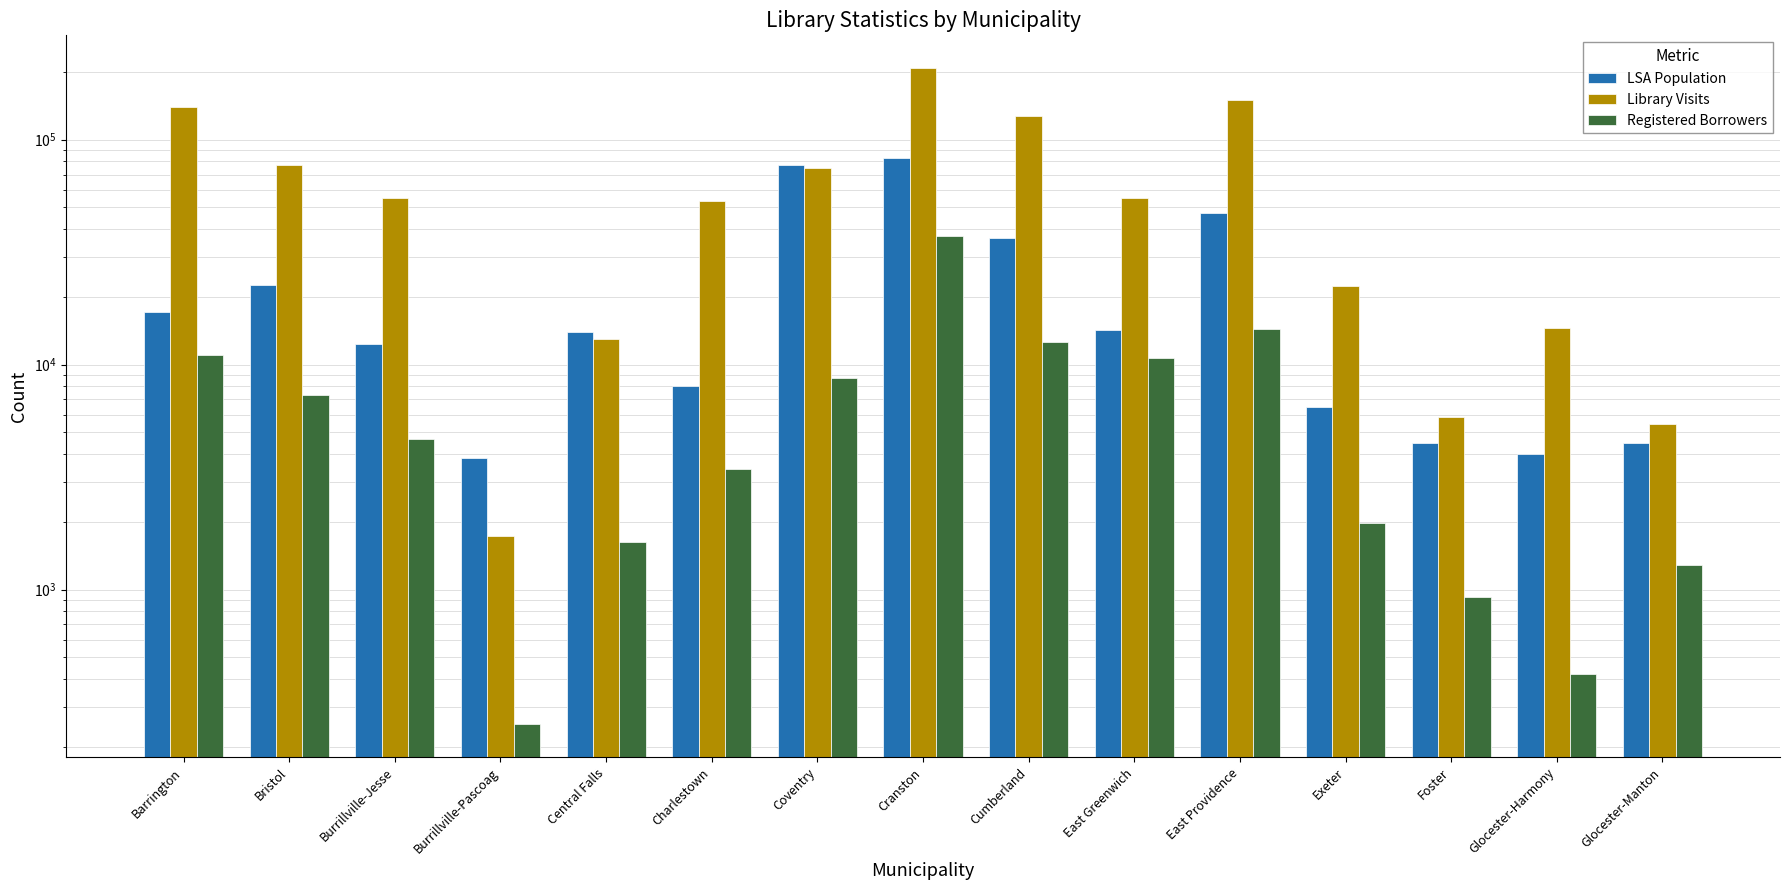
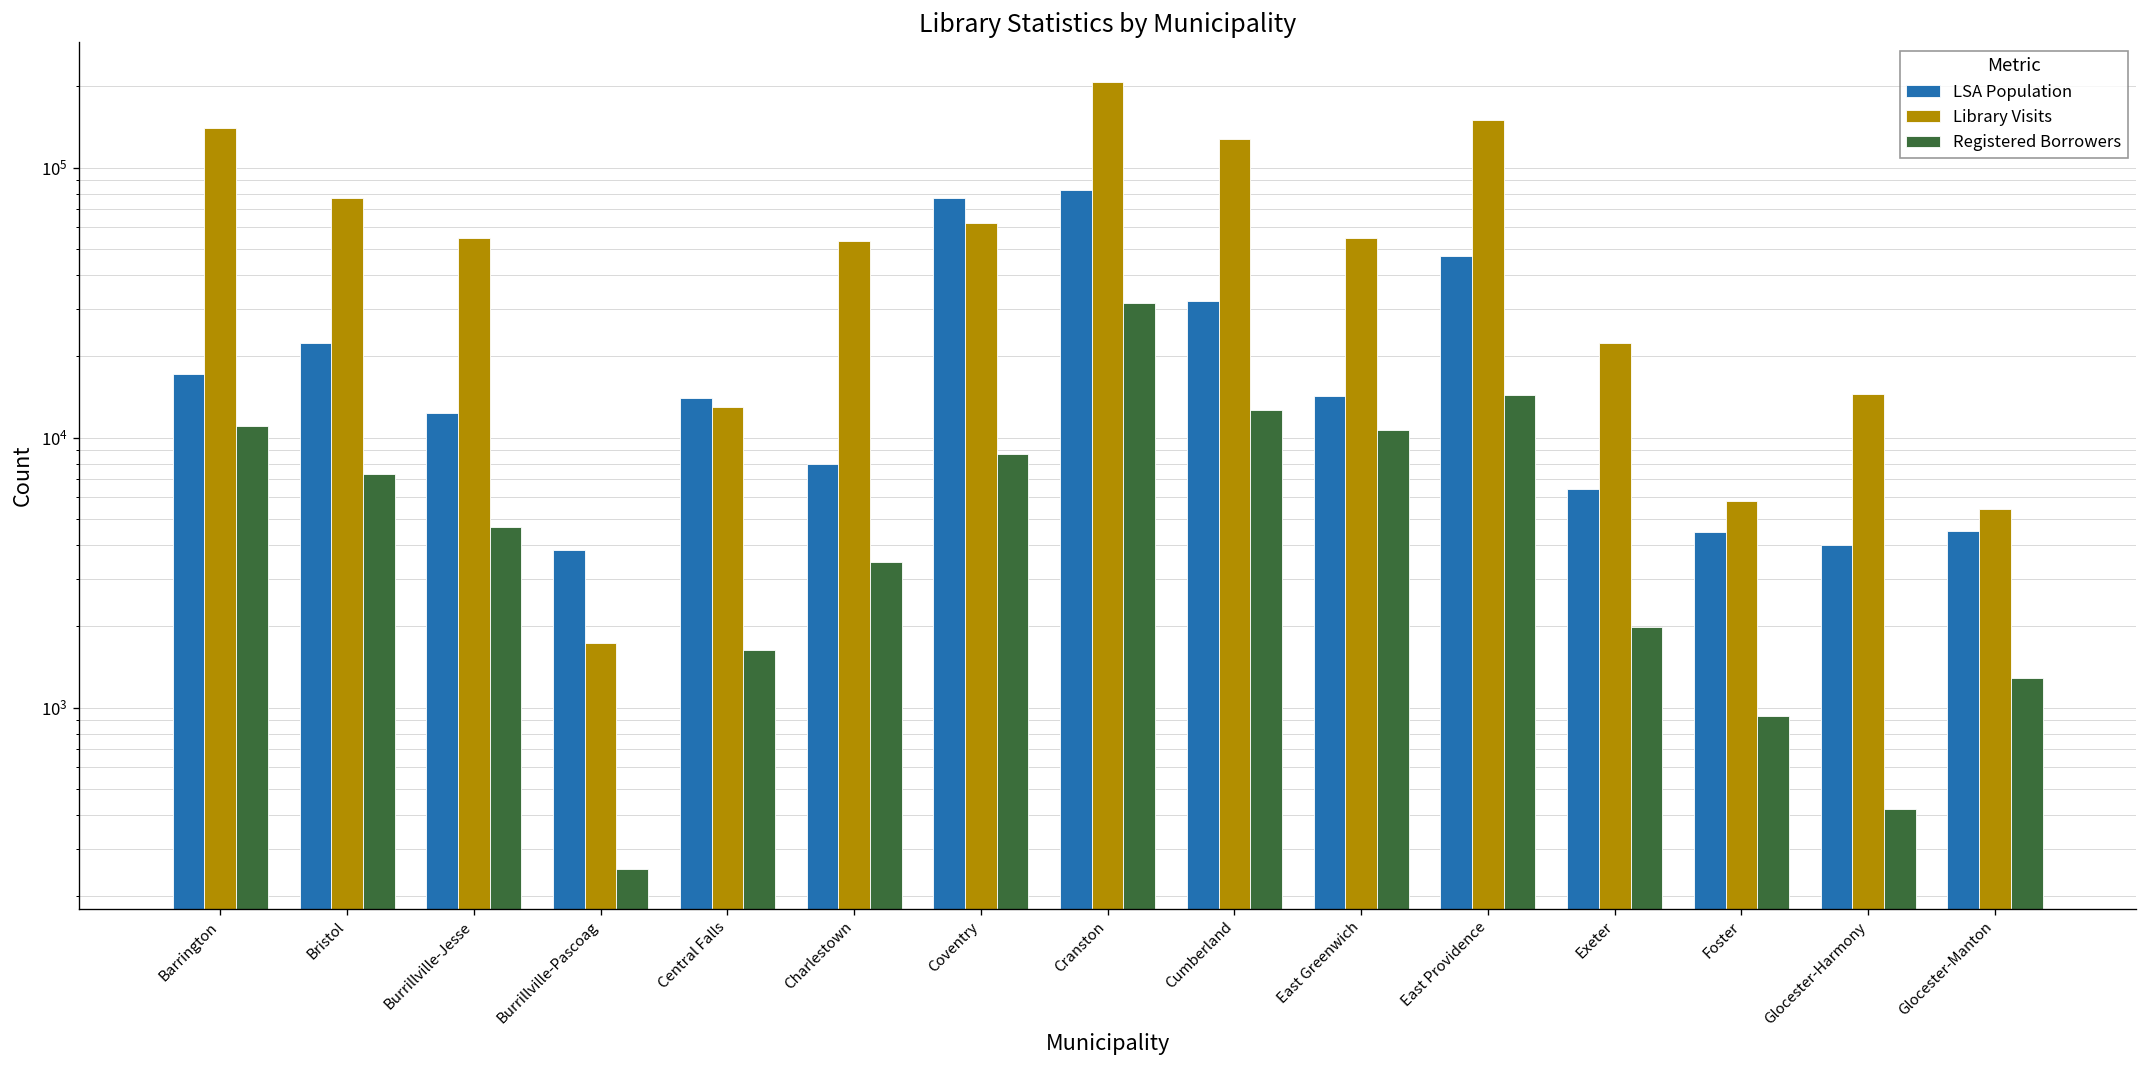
  {
    "LSA Population": {
      "Barrington": 17000,
      "Bristol": 22000,
      "Burrillville-Jesse": 12000,
      "Burrillville-Pascoag": 3800,
      "Central Falls": 14000,
      "Charlestown": 8000,
      "Coventry": 77000,
      "Cranston": 83000,
-     "Cumberland": 36000,
+     "Cumberland": 32000,
      "East Greenwich": 14000,
      "East Providence": 47000,
      "Exeter": 6500,
      "Foster": 4500,
      "Glocester-Harmony": 4000,
      "Glocester-Manton": 4500
    },
    "Library Visits": {
      "Barrington": 140000,
      "Bristol": 77000,
      "Burrillville-Jesse": 55000,
      "Burrillville-Pascoag": 1700,
      "Central Falls": 13000,
      "Charlestown": 53000,
-     "Coventry": 74000,
+     "Coventry": 63000,
      "Cranston": 210000,
      "Cumberland": 130000,
      "East Greenwich": 55000,
      "East Providence": 150000,
      "Exeter": 22000,
      "Foster": 5800,
      "Glocester-Harmony": 14000,
      "Glocester-Manton": 5500
    },
    "Registered Borrowers": {
      "Barrington": 11000,
      "Bristol": 7400,
      "Burrillville-Jesse": 4700,
      "Burrillville-Pascoag": 250,
      "Central Falls": 1600,
      "Charlestown": 3400,
      "Coventry": 8700,
-     "Cranston": 37000,
+     "Cranston": 32000,
      "Cumberland": 13000,
      "East Greenwich": 11000,
      "East Providence": 14000,
      "Exeter": 2000,
      "Foster": 930,
      "Glocester-Harmony": 420,
      "Glocester-Manton": 1300
    }
  }
